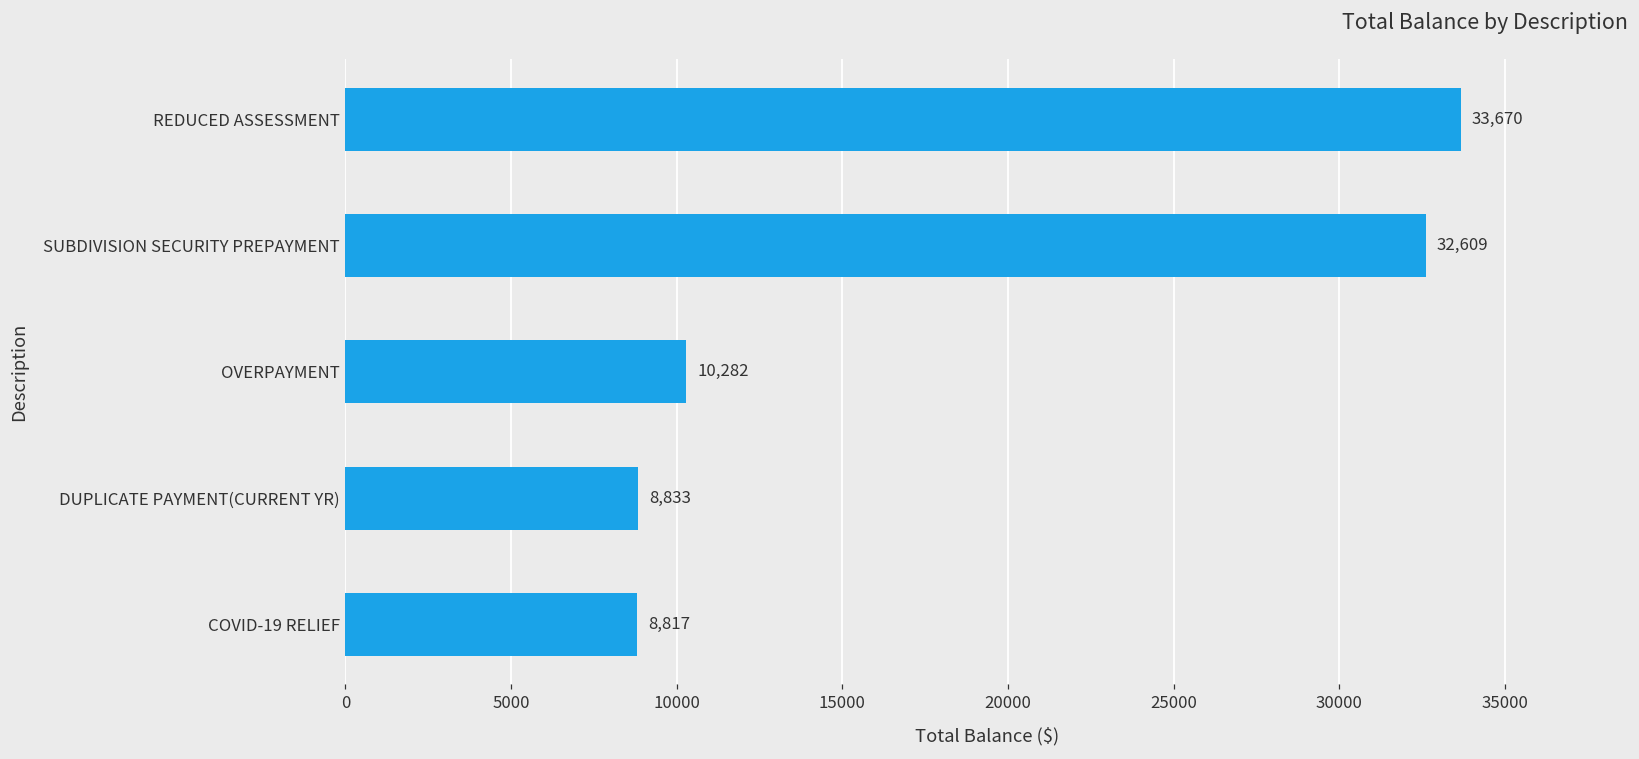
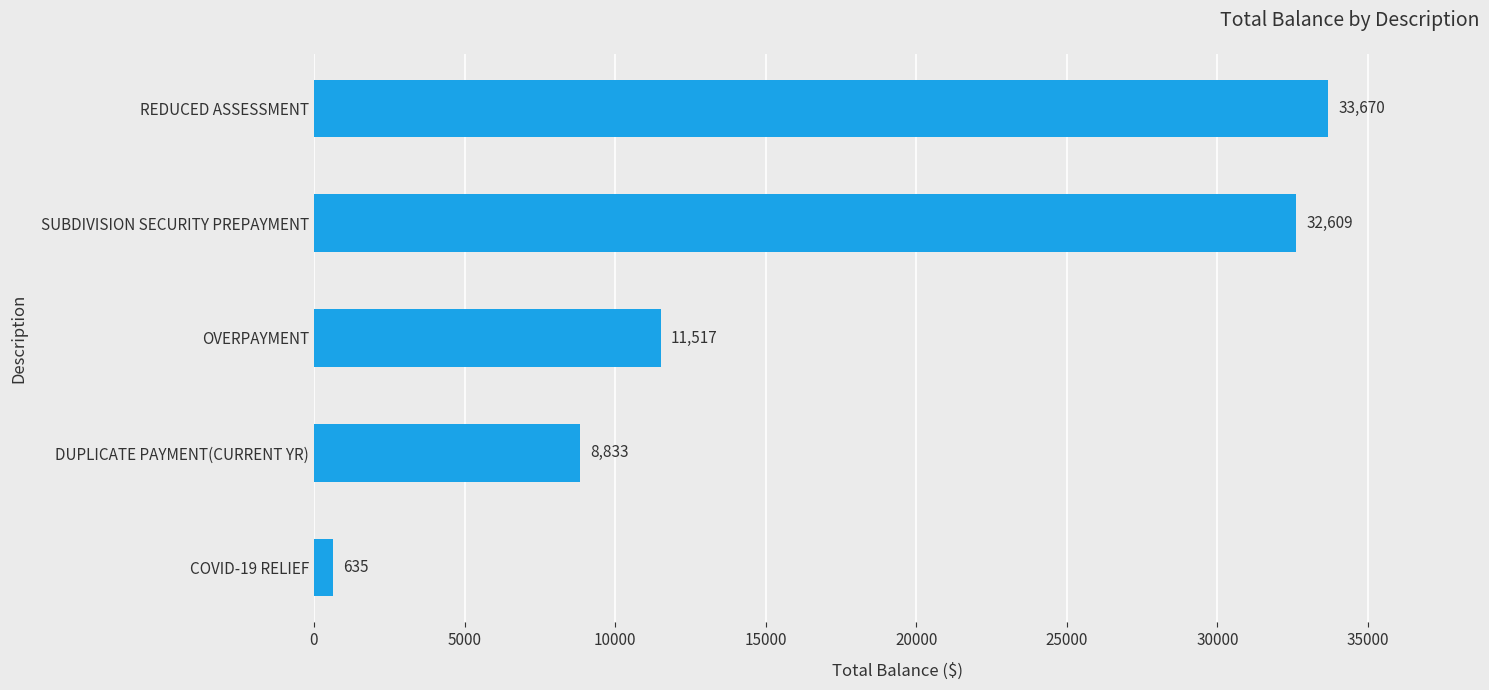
  {
    "REDUCED ASSESSMENT": "33,670",
    "SUBDIVISION SECURITY PREPAYMENT": "32,609",
-   "OVERPAYMENT": "10,282",
+   "OVERPAYMENT": "11,517",
    "DUPLICATE PAYMENT(CURRENT YR)": "8,833",
-   "COVID-19 RELIEF": "8,817"
+   "COVID-19 RELIEF": "635"
  }
